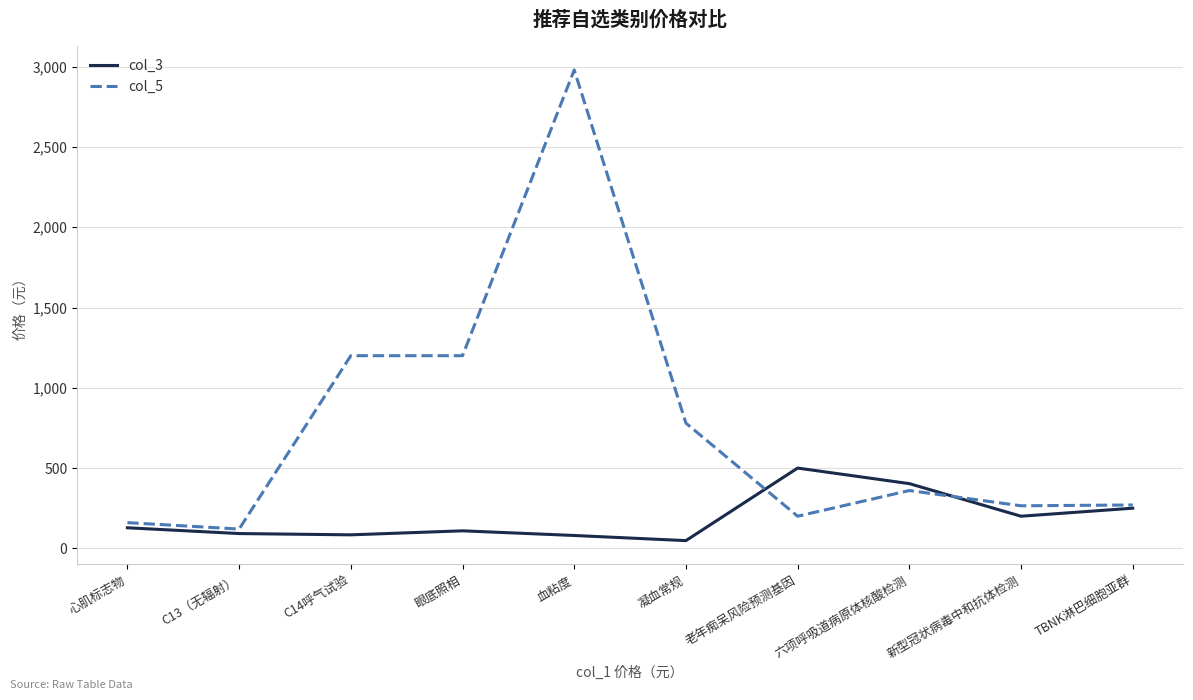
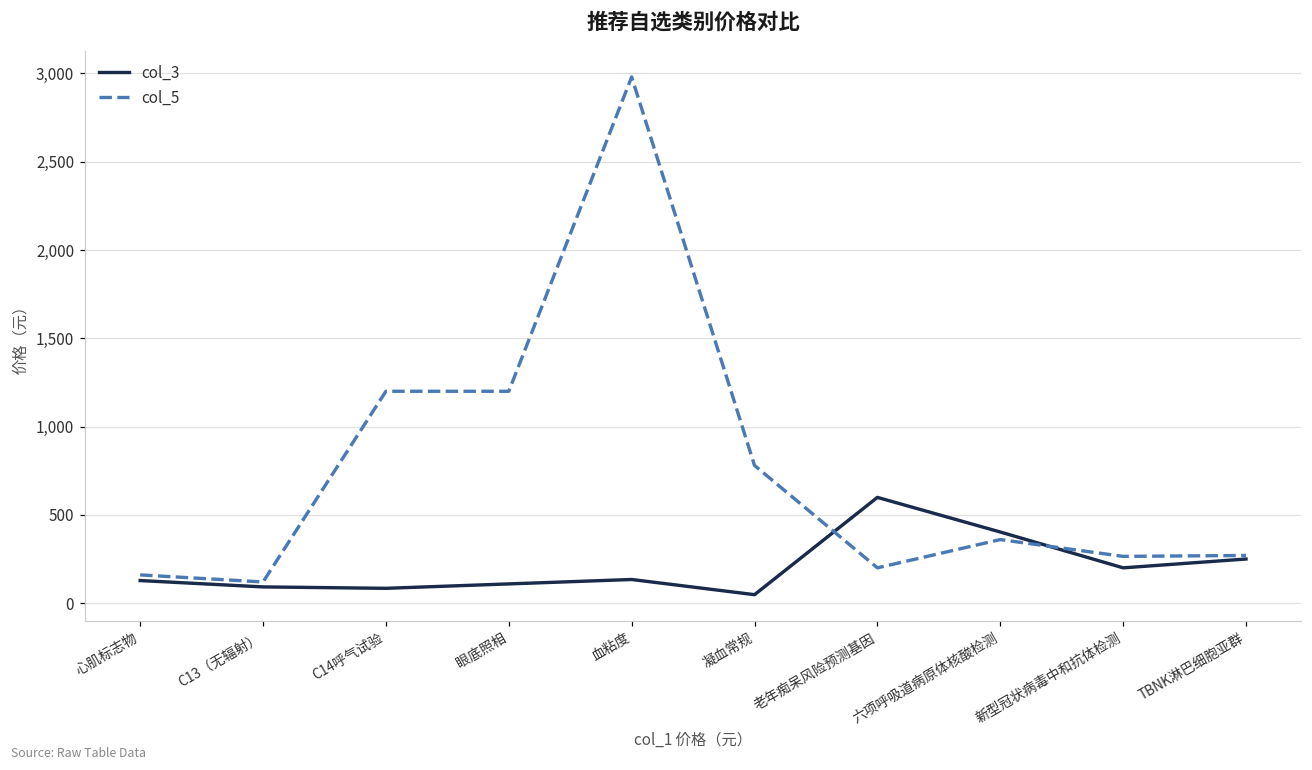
  {
    "col_3": {
      "心肌标志物": "130",
      "C13（无辐射）": "90",
      "C14呼气试验": "80",
      "眼底照相": "110",
-     "血粘度": "80",
+     "血粘度": "130",
      "凝血常规": "50",
-     "老年痴呆风险预测基因": "500",
+     "老年痴呆风险预测基因": "600",
      "六项呼吸道病原体核酸检测": "400",
      "新型冠状病毒中和抗体检测": "200",
      "TBNK淋巴细胞亚群": "250"
    },
    "col_5": {
      "心肌标志物": "160",
      "C13（无辐射）": "120",
      "C14呼气试验": "1,200",
      "眼底照相": "1,200",
      "血粘度": "2,980",
      "凝血常规": "780",
      "老年痴呆风险预测基因": "200",
      "六项呼吸道病原体核酸检测": "360",
      "新型冠状病毒中和抗体检测": "270",
      "TBNK淋巴细胞亚群": "270"
    }
  }
